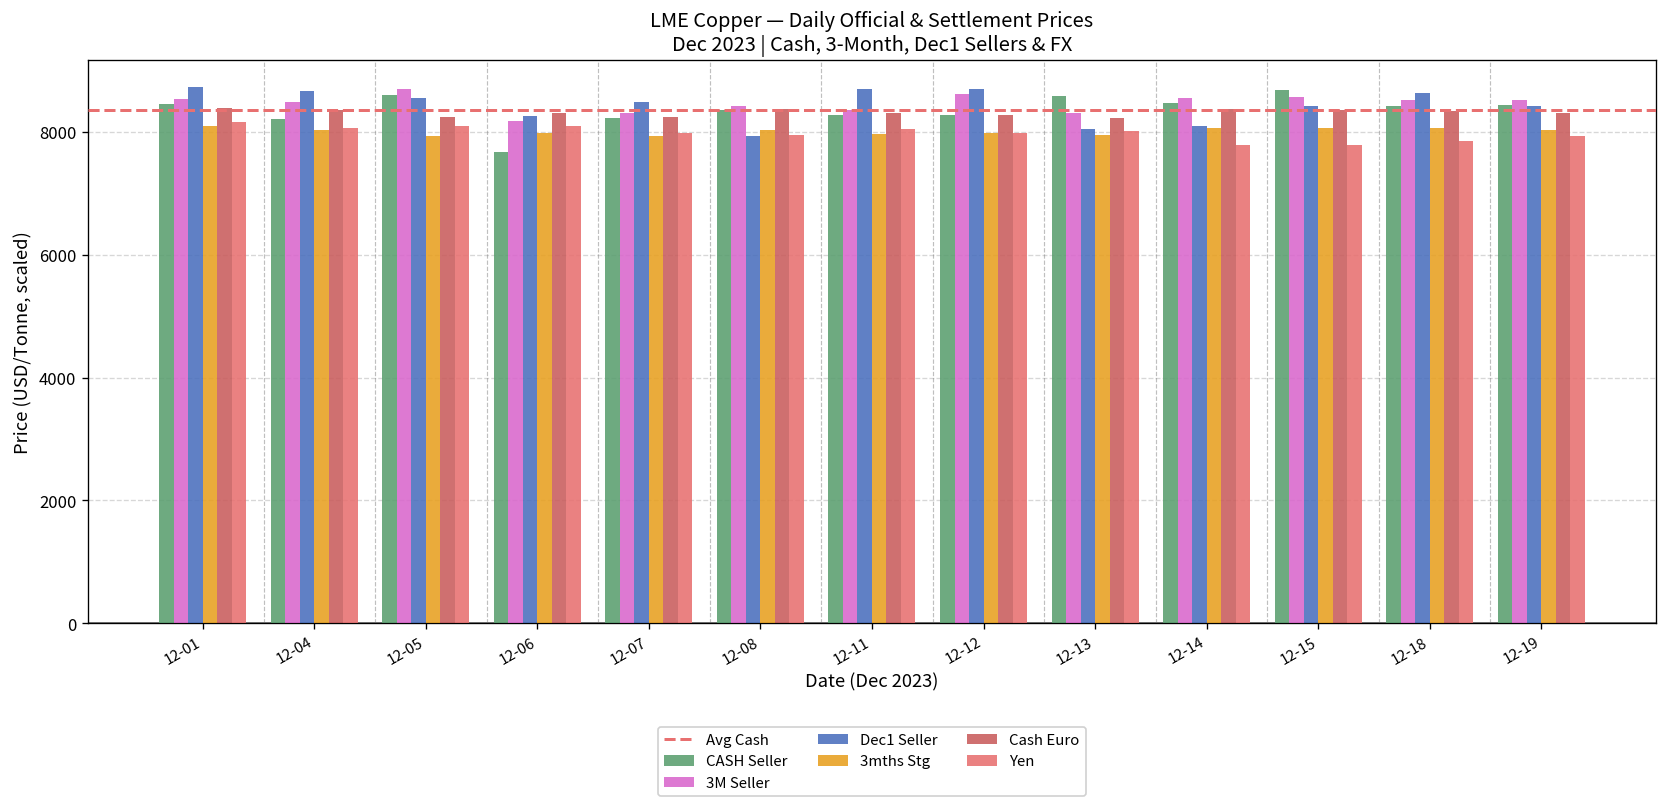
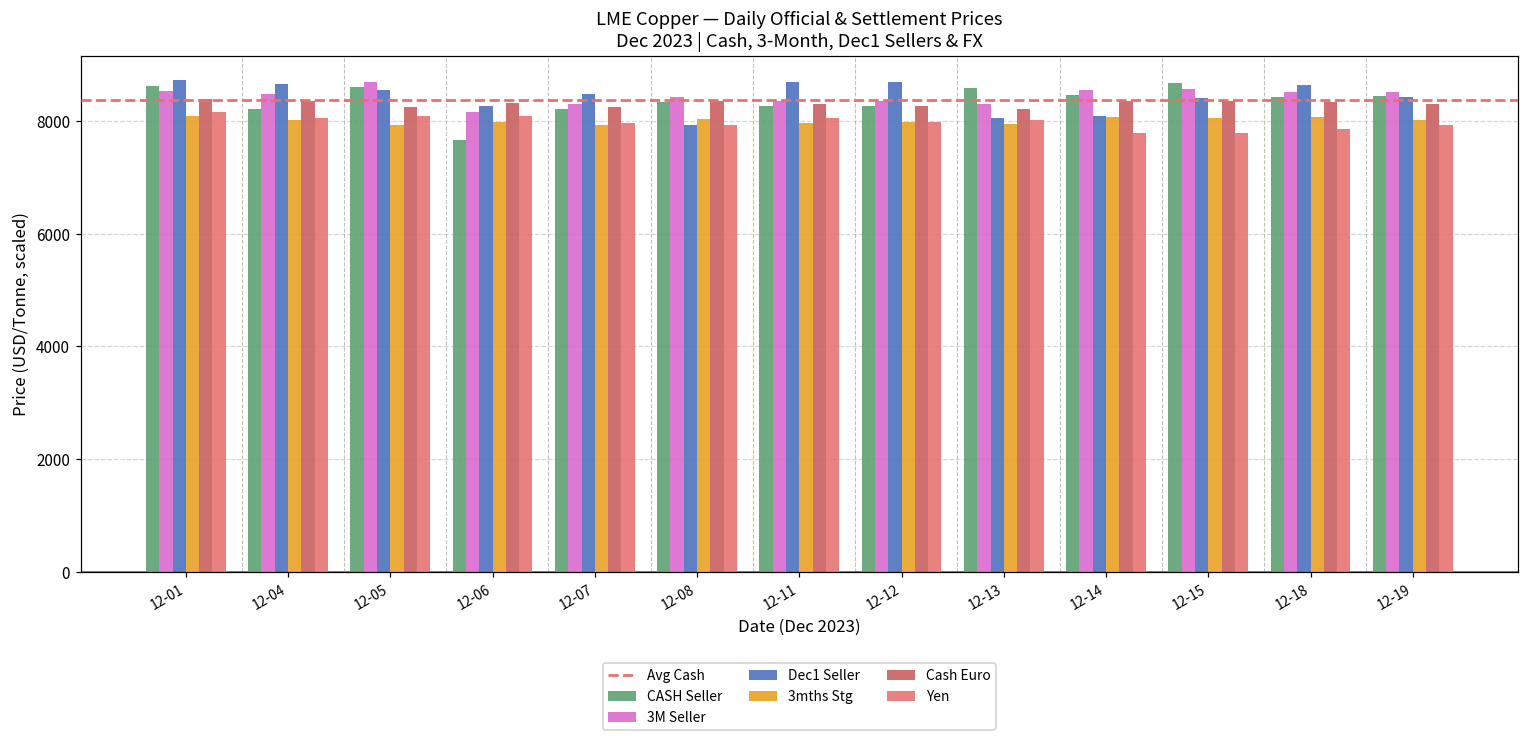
  {
    "CASH Seller": {
-     "12-01": 8500,
+     "12-01": 8600,
      "12-04": 8200,
      "12-05": 8600,
      "12-06": 7700,
      "12-07": 8200,
      "12-08": 8300,
      "12-11": 8300,
      "12-12": 8300,
      "12-13": 8600,
      "12-14": 8500,
      "12-15": 8700,
      "12-18": 8400,
      "12-19": 8400
    },
    "3M Seller": {
      "12-01": 8500,
      "12-04": 8500,
      "12-05": 8700,
      "12-06": 8200,
      "12-07": 8300,
      "12-08": 8400,
      "12-11": 8400,
-     "12-12": 8600,
+     "12-12": 8400,
      "12-13": 8300,
      "12-14": 8600,
      "12-15": 8600,
      "12-18": 8500,
      "12-19": 8500
    },
    "Dec1 Seller": {
      "12-01": 8700,
      "12-04": 8700,
      "12-05": 8500,
      "12-06": 8300,
      "12-07": 8500,
      "12-08": 7900,
      "12-11": 8700,
      "12-12": 8700,
      "12-13": 8000,
      "12-14": 8100,
      "12-15": 8400,
      "12-18": 8600,
      "12-19": 8400
    },
    "3mths Stg": {
      "12-01": 8100,
      "12-04": 8000,
      "12-05": 7900,
      "12-06": 8000,
      "12-07": 7900,
      "12-08": 8000,
      "12-11": 8000,
      "12-12": 8000,
      "12-13": 8000,
      "12-14": 8100,
      "12-15": 8100,
      "12-18": 8100,
      "12-19": 8000
    }
  }
